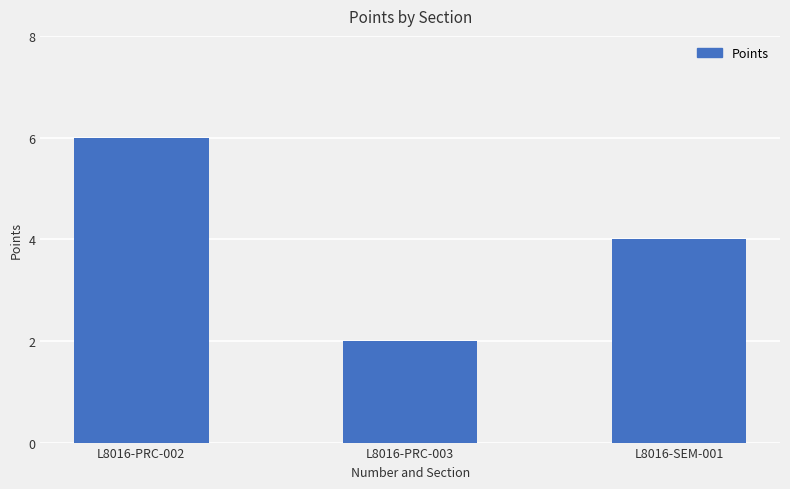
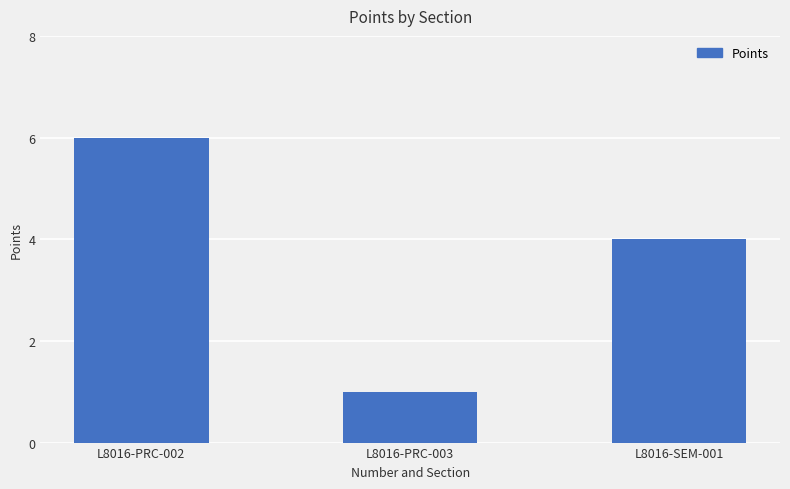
  {
    "L8016-PRC-002": 6,
-   "L8016-PRC-003": 2,
+   "L8016-PRC-003": 1,
    "L8016-SEM-001": 4
  }
